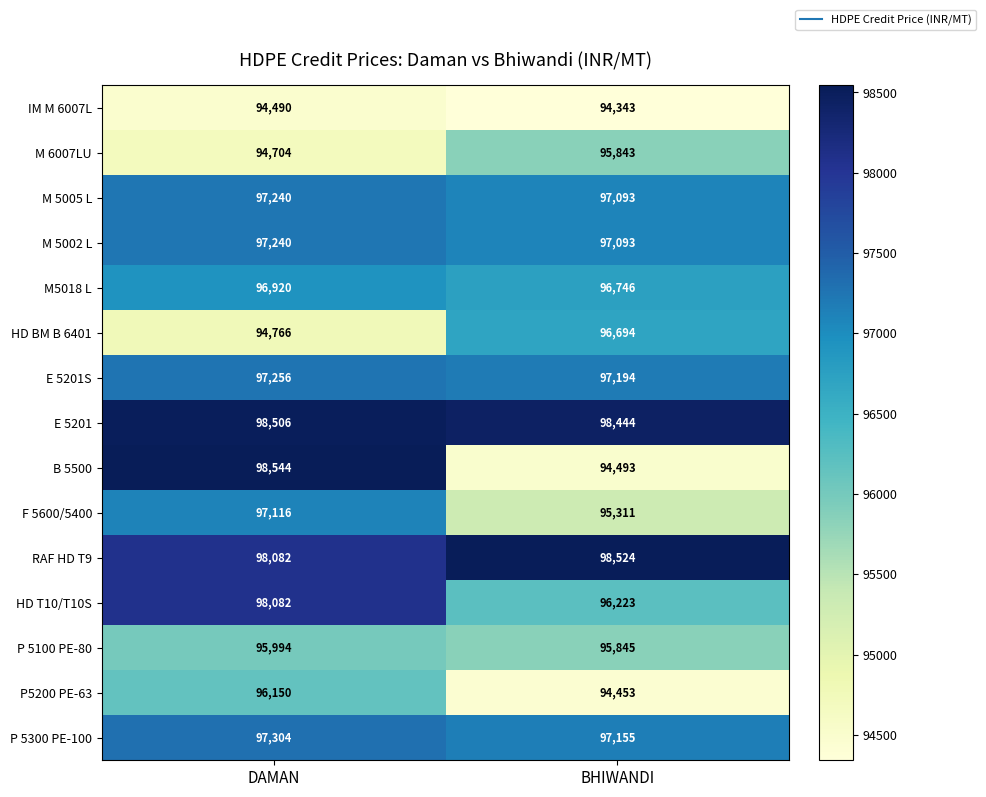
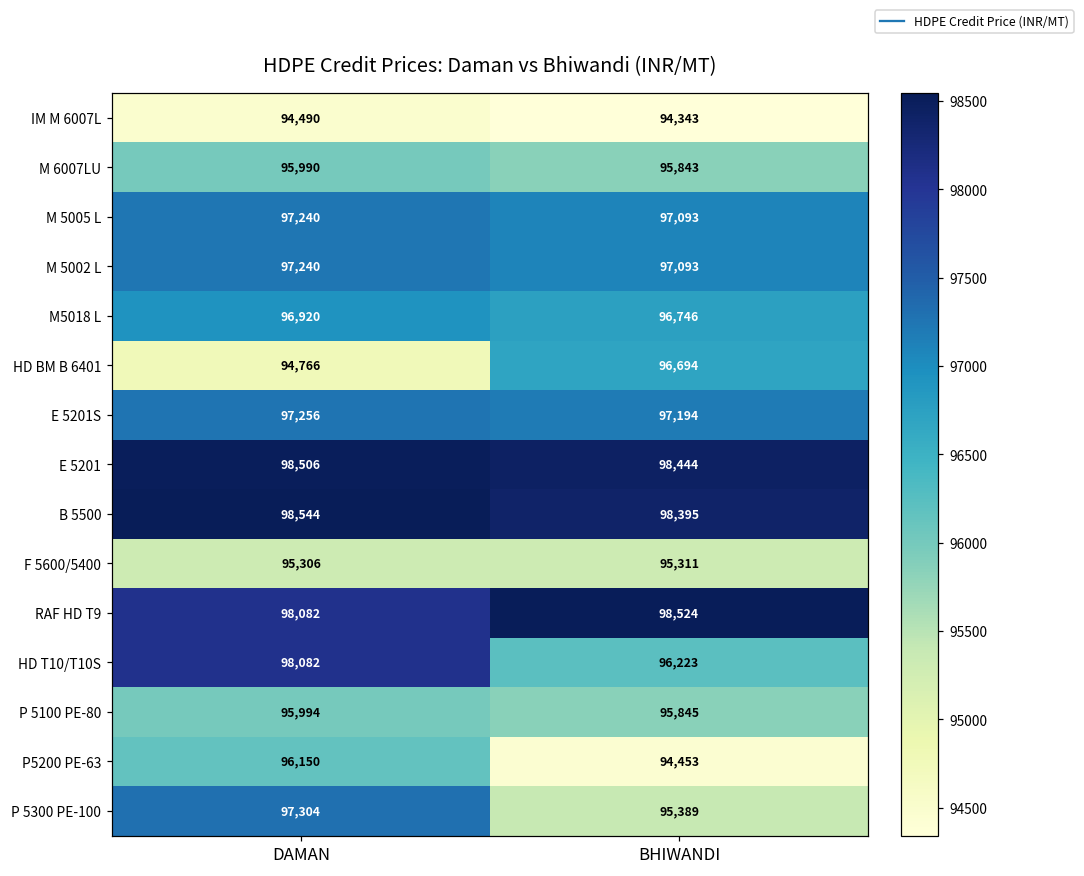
  {
    "IM M 6007L": {
      "DAMAN": "94,490",
      "BHIWANDI": "94,343"
    },
    "M 6007LU": {
-     "DAMAN": "94,704",
+     "DAMAN": "95,990",
      "BHIWANDI": "95,843"
    },
    "M 5005 L": {
      "DAMAN": "97,240",
      "BHIWANDI": "97,093"
    },
    "M 5002 L": {
      "DAMAN": "97,240",
      "BHIWANDI": "97,093"
    },
    "M5018 L": {
      "DAMAN": "96,920",
      "BHIWANDI": "96,746"
    },
    "HD BM B 6401": {
      "DAMAN": "94,766",
      "BHIWANDI": "96,694"
    },
    "E 5201S": {
      "DAMAN": "97,256",
      "BHIWANDI": "97,194"
    },
    "E 5201": {
      "DAMAN": "98,506",
      "BHIWANDI": "98,444"
    },
    "B 5500": {
      "DAMAN": "98,544",
-     "BHIWANDI": "94,493"
+     "BHIWANDI": "98,395"
    },
    "F 5600/5400": {
-     "DAMAN": "97,116",
+     "DAMAN": "95,306",
      "BHIWANDI": "95,311"
    },
    "RAF HD T9": {
      "DAMAN": "98,082",
      "BHIWANDI": "98,524"
    },
    "HD T10/T10S": {
      "DAMAN": "98,082",
      "BHIWANDI": "96,223"
    },
    "P 5100 PE-80": {
      "DAMAN": "95,994",
      "BHIWANDI": "95,845"
    },
    "P5200 PE-63": {
      "DAMAN": "96,150",
      "BHIWANDI": "94,453"
    },
    "P 5300 PE-100": {
      "DAMAN": "97,304",
-     "BHIWANDI": "97,155"
+     "BHIWANDI": "95,389"
    }
  }
